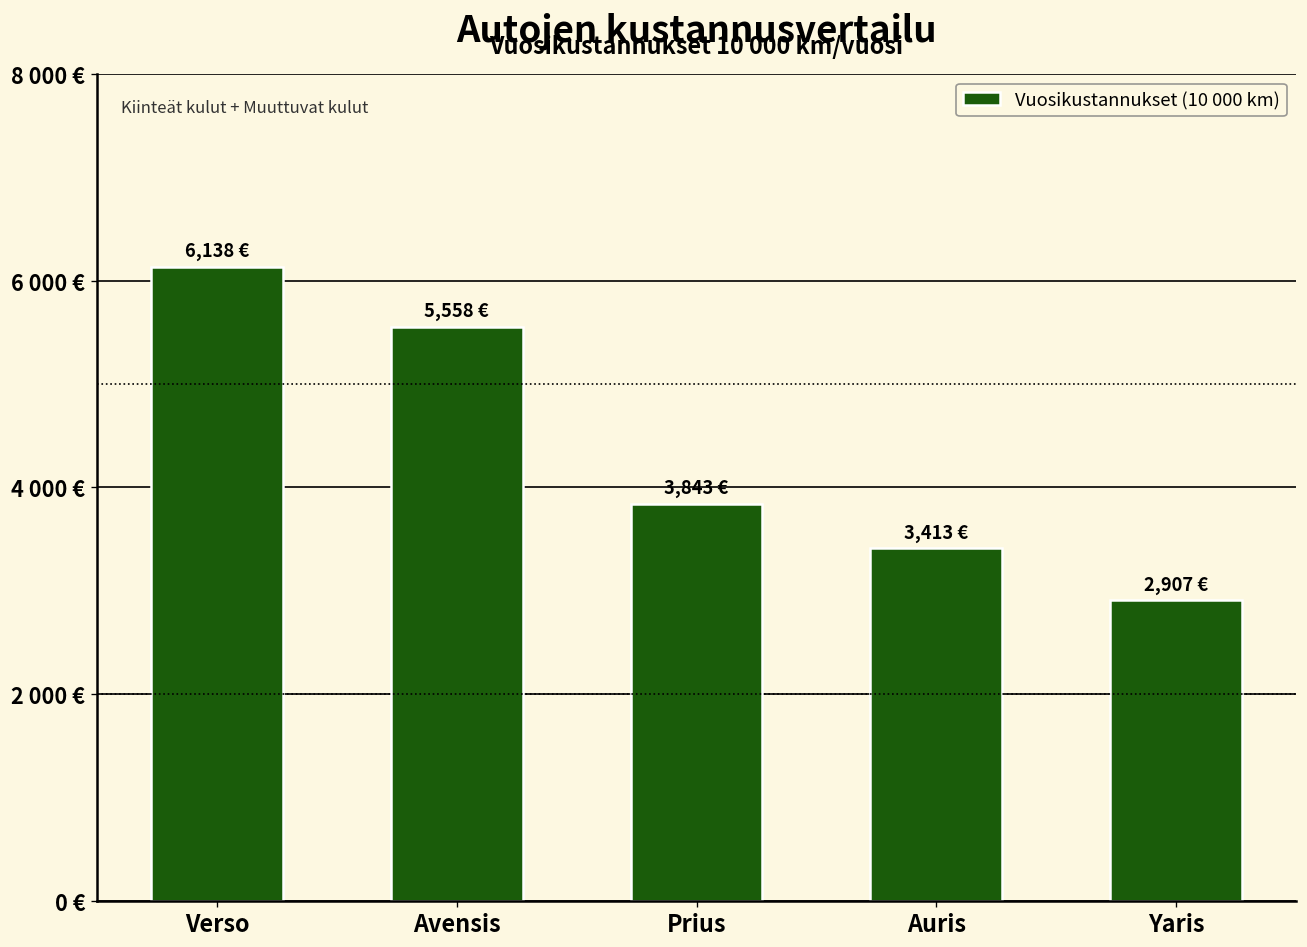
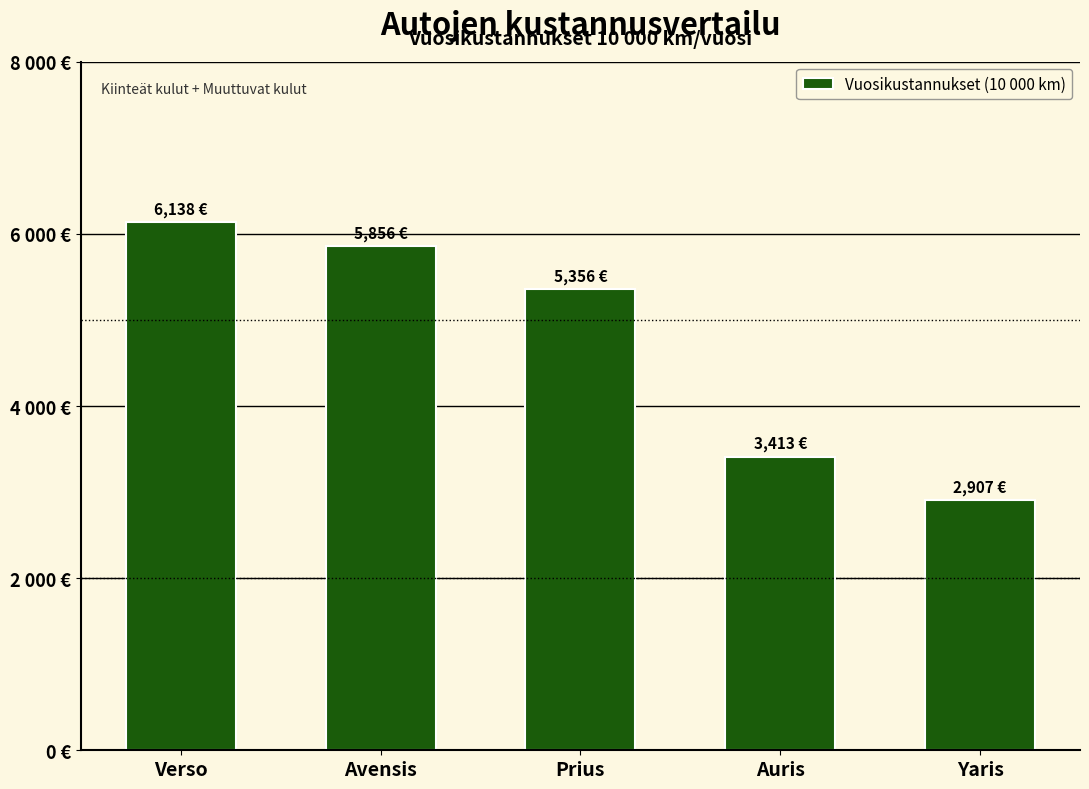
  {
    "Verso": "6,138",
-   "Avensis": "5,558",
-   "Prius": "3,843",
+   "Avensis": "5,856",
+   "Prius": "5,356",
    "Auris": "3,413",
    "Yaris": "2,907"
  }
